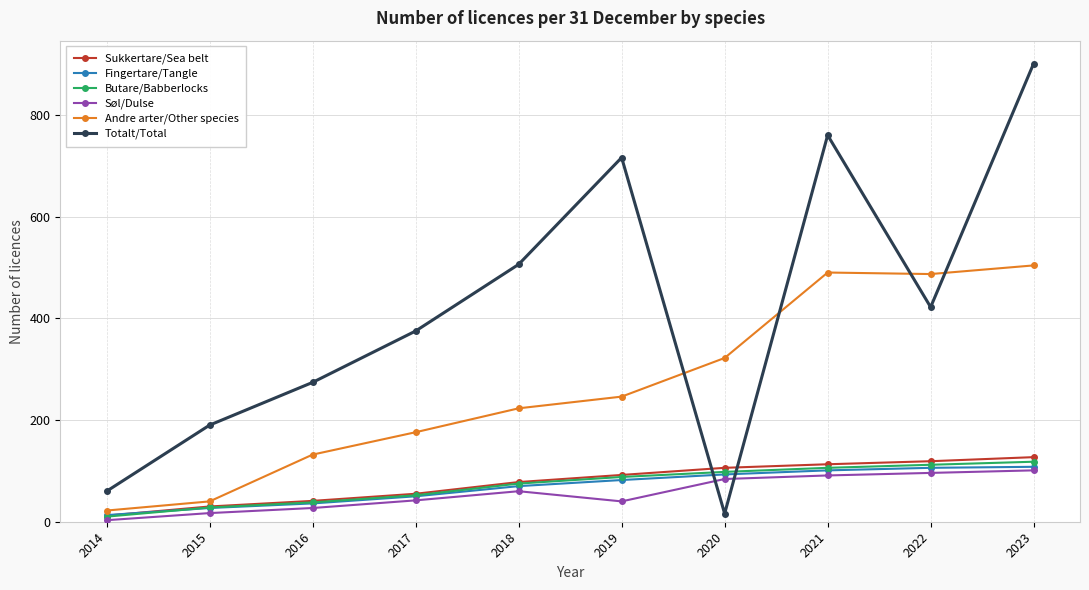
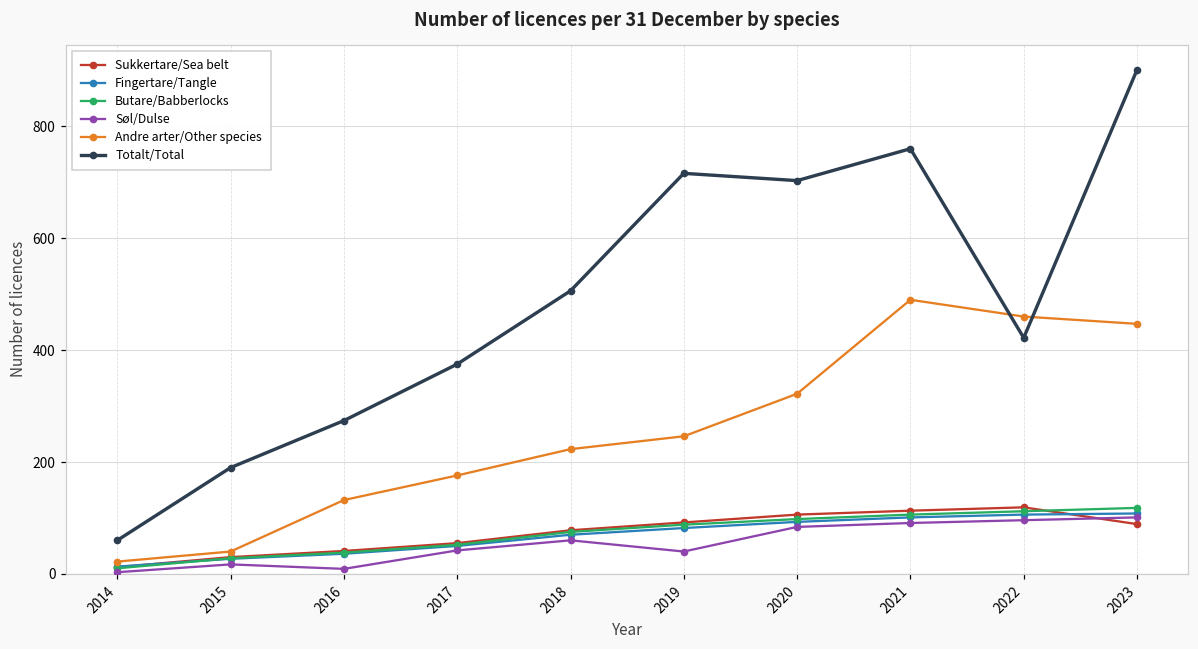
  {
    "Sukkertare/Sea belt": {
      "2020": 110,
      "2021": 110,
      "2022": 120,
-     "2023": 130
+     "2023": 90
    },
    "Fingertare/Tangle": {
      "2019": 80,
      "2021": 100,
      "2022": 110,
      "2023": 110
    },
    "Butare/Babberlocks": {
      "2021": 110,
      "2022": 110,
      "2023": 120
    },
    "Søl/Dulse": {
      "2014": 0,
      "2015": 20,
-     "2016": 30,
+     "2016": 10,
      "2017": 40,
      "2018": 60,
      "2019": 40,
      "2020": 80,
      "2021": 90,
      "2022": 100,
      "2023": 100
    },
    "Andre arter/Other species": {
      "2014": 20,
      "2015": 40,
      "2016": 130,
      "2017": 180,
      "2018": 220,
      "2019": 250,
      "2020": 320,
      "2021": 490,
-     "2022": 490,
-     "2023": 500
+     "2022": 460,
+     "2023": 450
    },
    "Totalt/Total": {
      "2014": 60,
      "2015": 190,
      "2016": 270,
      "2017": 380,
      "2018": 510,
      "2019": 720,
-     "2020": 20,
+     "2020": 700,
      "2021": 760,
      "2022": 420,
      "2023": 900
    }
  }
